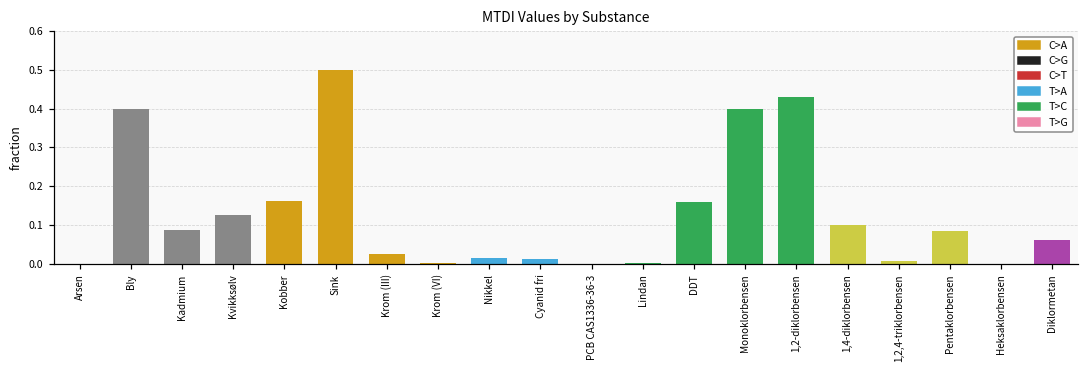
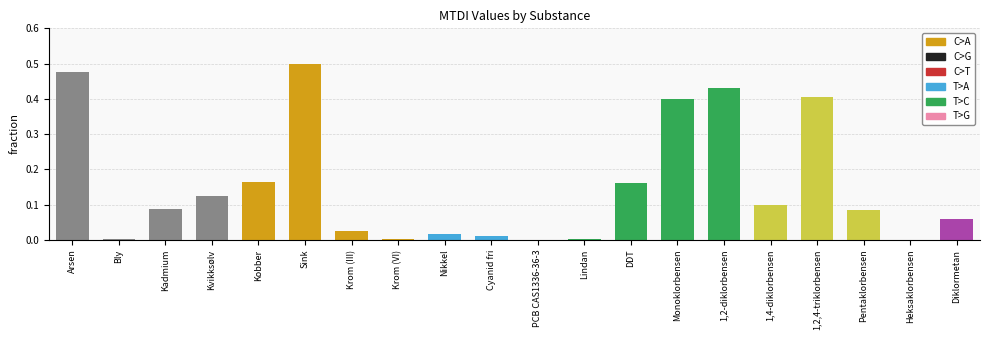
  {
-   "Arsen": 0.00,
-   "Bly": 0.40,
+   "Arsen": 0.48,
+   "Bly": 0.00,
    "Kadmium": 0.09,
    "Kvikksølv": 0.13,
    "Kobber": 0.16,
    "Sink": 0.50,
    "Krom (III)": 0.03,
    "Nikkel": 0.02,
    "Cyanid fri": 0.01,
    "DDT": 0.16,
    "Monoklorbensen": 0.40,
    "1,2-diklorbensen": 0.43,
    "1,4-diklorbensen": 0.10,
-   "1,2,4-triklorbensen": 0.01,
+   "1,2,4-triklorbensen": 0.41,
    "Pentaklorbensen": 0.08,
    "Diklormetan": 0.06
  }
